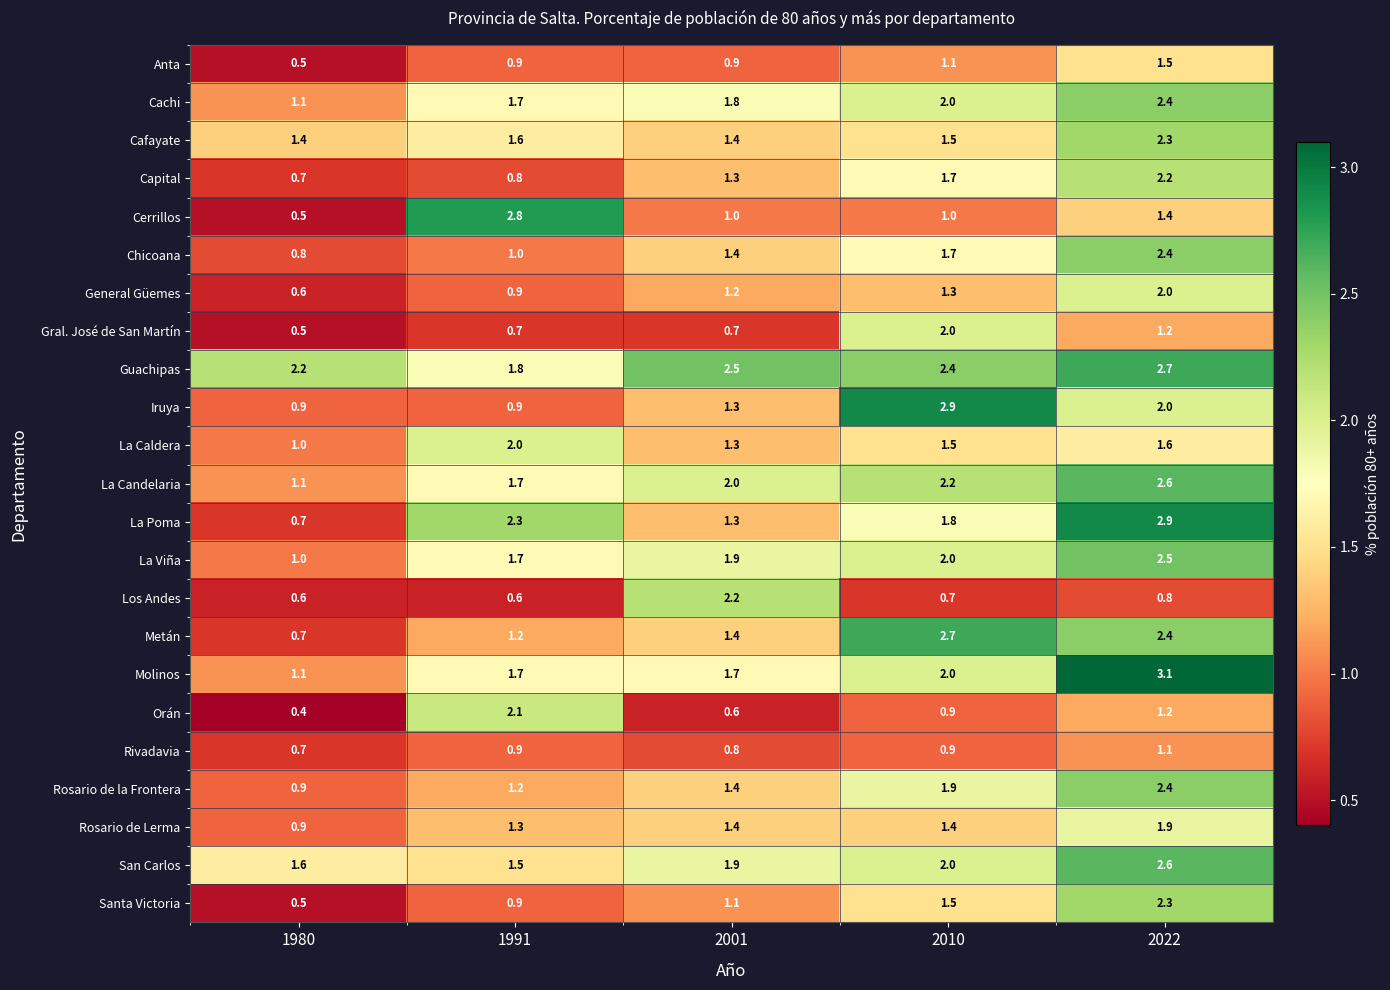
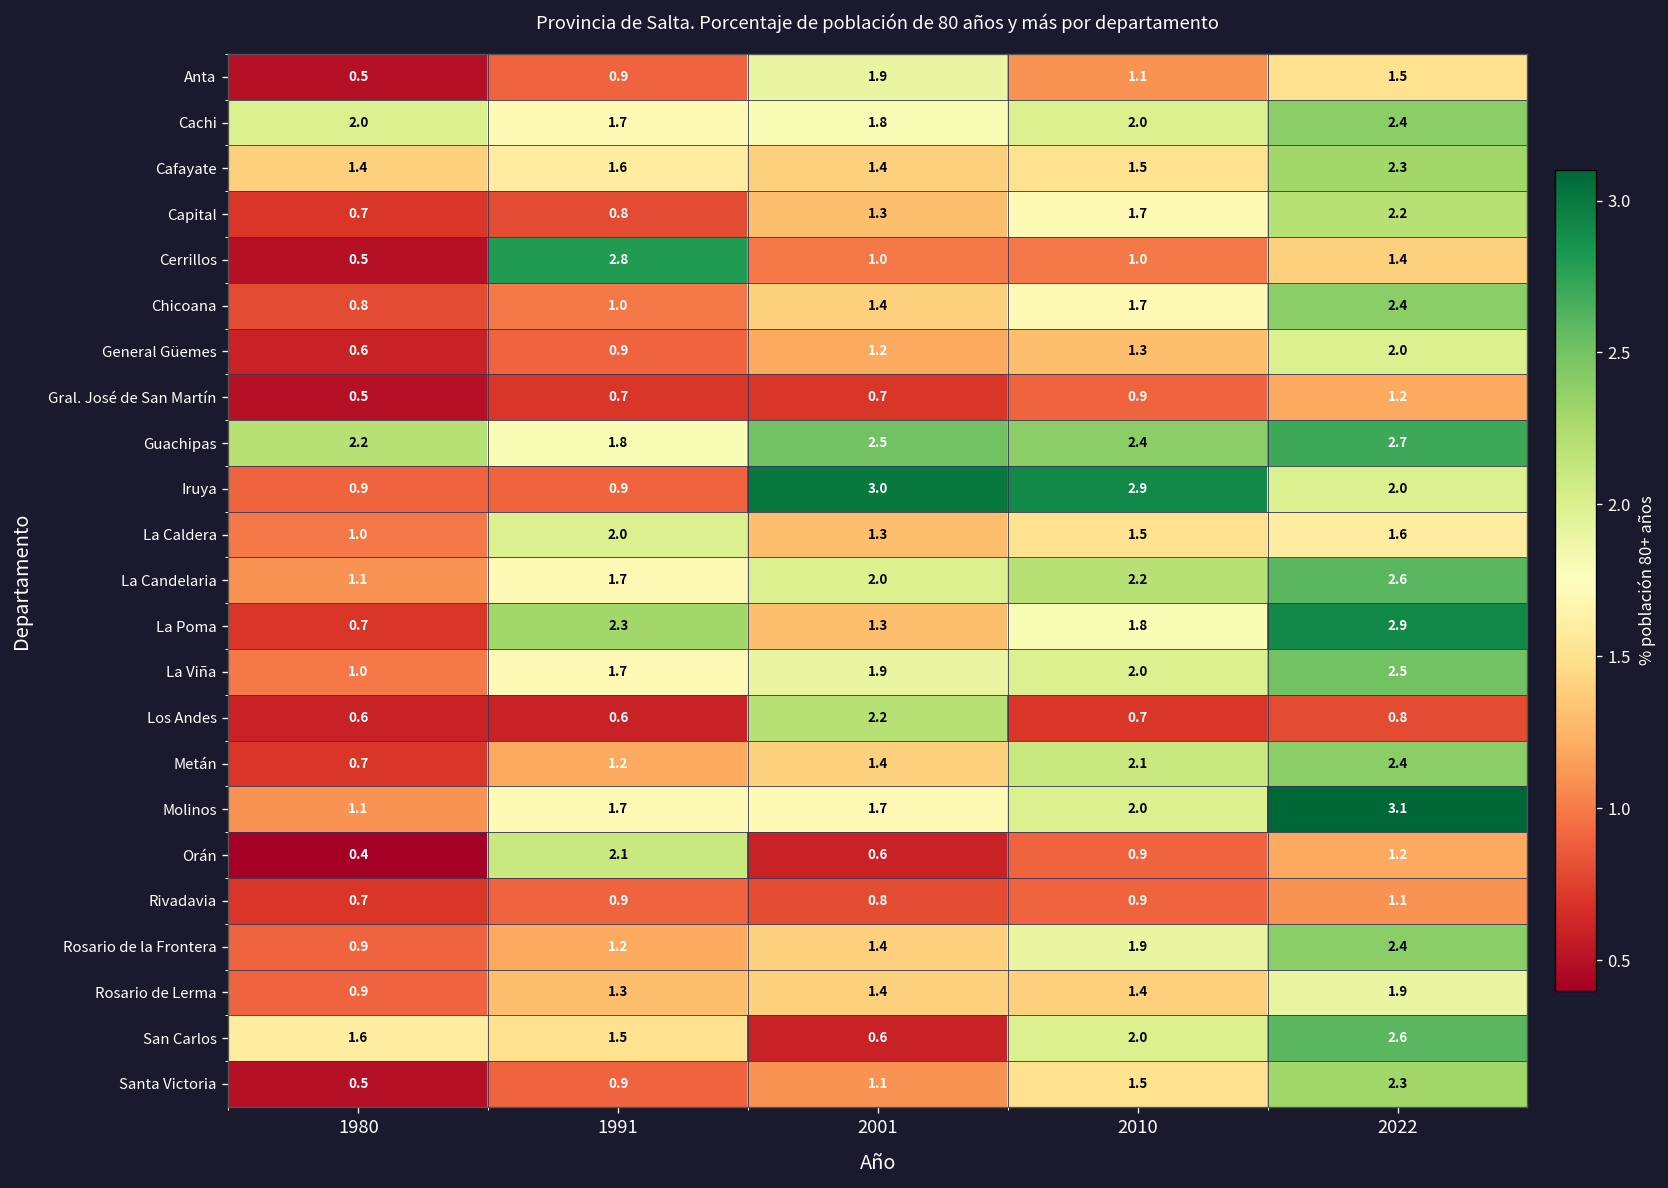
  {
    "Anta": {
      "1980": 0.5,
      "1991": 0.9,
-     "2001": 0.9,
+     "2001": 1.9,
      "2010": 1.1,
      "2022": 1.5
    },
    "Cachi": {
-     "1980": 1.1,
+     "1980": 2.0,
      "1991": 1.7,
      "2001": 1.8,
      "2010": 2.0,
      "2022": 2.4
    },
    "Cafayate": {
      "1980": 1.4,
      "1991": 1.6,
      "2001": 1.4,
      "2010": 1.5,
      "2022": 2.3
    },
    "Capital": {
      "1980": 0.7,
      "1991": 0.8,
      "2001": 1.3,
      "2010": 1.7,
      "2022": 2.2
    },
    "Cerrillos": {
      "1980": 0.5,
      "1991": 2.8,
      "2001": 1.0,
      "2010": 1.0,
      "2022": 1.4
    },
    "Chicoana": {
      "1980": 0.8,
      "1991": 1.0,
      "2001": 1.4,
      "2010": 1.7,
      "2022": 2.4
    },
    "General Güemes": {
      "1980": 0.6,
      "1991": 0.9,
      "2001": 1.2,
      "2010": 1.3,
      "2022": 2.0
    },
    "Gral. José de San Martín": {
      "1980": 0.5,
      "1991": 0.7,
      "2001": 0.7,
-     "2010": 2.0,
+     "2010": 0.9,
      "2022": 1.2
    },
    "Guachipas": {
      "1980": 2.2,
      "1991": 1.8,
      "2001": 2.5,
      "2010": 2.4,
      "2022": 2.7
    },
    "Iruya": {
      "1980": 0.9,
      "1991": 0.9,
-     "2001": 1.3,
+     "2001": 3.0,
      "2010": 2.9,
      "2022": 2.0
    },
    "La Caldera": {
      "1980": 1.0,
      "1991": 2.0,
      "2001": 1.3,
      "2010": 1.5,
      "2022": 1.6
    },
    "La Candelaria": {
      "1980": 1.1,
      "1991": 1.7,
      "2001": 2.0,
      "2010": 2.2,
      "2022": 2.6
    },
    "La Poma": {
      "1980": 0.7,
      "1991": 2.3,
      "2001": 1.3,
      "2010": 1.8,
      "2022": 2.9
    },
    "La Viña": {
      "1980": 1.0,
      "1991": 1.7,
      "2001": 1.9,
      "2010": 2.0,
      "2022": 2.5
    },
    "Los Andes": {
      "1980": 0.6,
      "1991": 0.6,
      "2001": 2.2,
      "2010": 0.7,
      "2022": 0.8
    },
    "Metán": {
      "1980": 0.7,
      "1991": 1.2,
      "2001": 1.4,
-     "2010": 2.7,
+     "2010": 2.1,
      "2022": 2.4
    },
    "Molinos": {
      "1980": 1.1,
      "1991": 1.7,
      "2001": 1.7,
      "2010": 2.0,
      "2022": 3.1
    },
    "Orán": {
      "1980": 0.4,
      "1991": 2.1,
      "2001": 0.6,
      "2010": 0.9,
      "2022": 1.2
    },
    "Rivadavia": {
      "1980": 0.7,
      "1991": 0.9,
      "2001": 0.8,
      "2010": 0.9,
      "2022": 1.1
    },
    "Rosario de la Frontera": {
      "1980": 0.9,
      "1991": 1.2,
      "2001": 1.4,
      "2010": 1.9,
      "2022": 2.4
    },
    "Rosario de Lerma": {
      "1980": 0.9,
      "1991": 1.3,
      "2001": 1.4,
      "2010": 1.4,
      "2022": 1.9
    },
    "San Carlos": {
      "1980": 1.6,
      "1991": 1.5,
-     "2001": 1.9,
+     "2001": 0.6,
      "2010": 2.0,
      "2022": 2.6
    },
    "Santa Victoria": {
      "1980": 0.5,
      "1991": 0.9,
      "2001": 1.1,
      "2010": 1.5,
      "2022": 2.3
    }
  }
